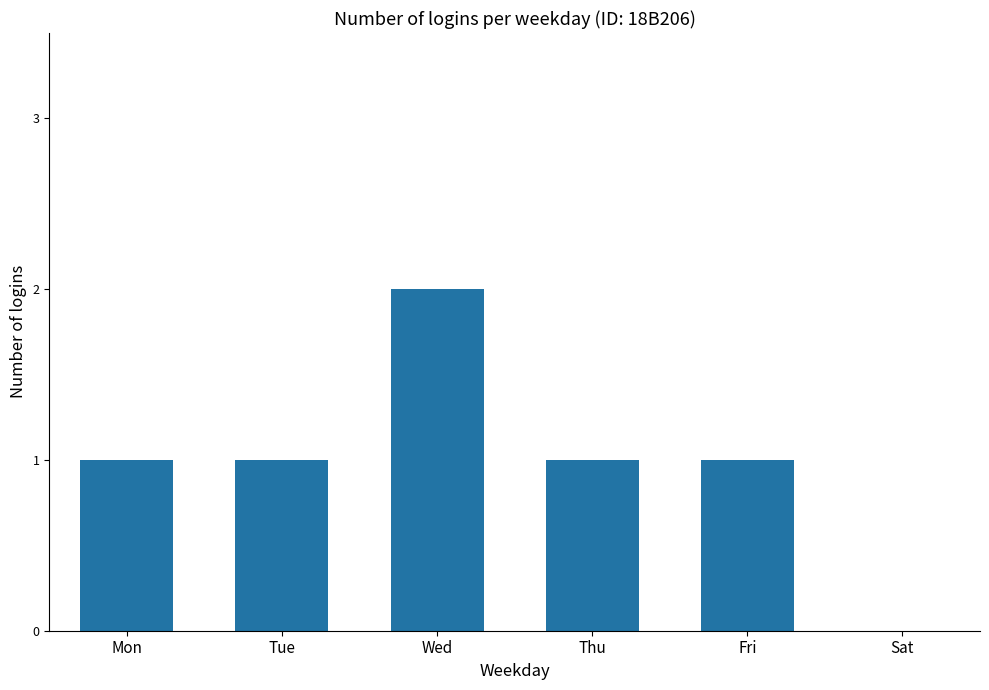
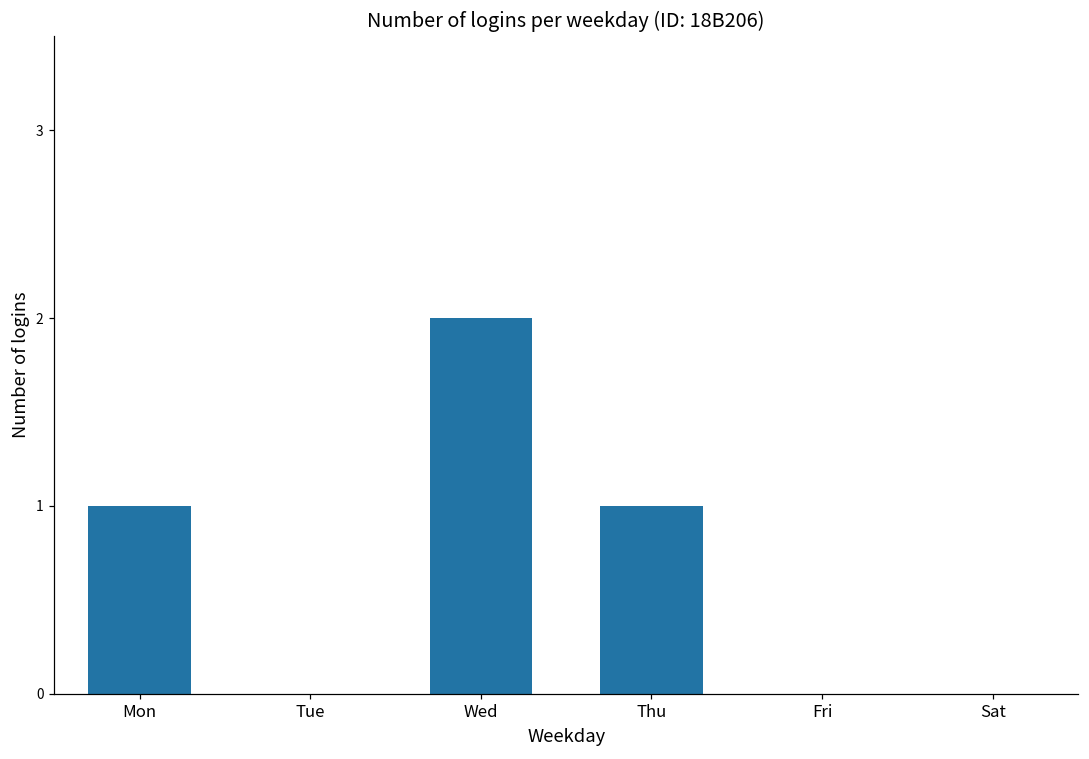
  {
    "Mon": 1,
-   "Tue": 1,
+   "Tue": 0,
    "Wed": 2,
    "Thu": 1,
-   "Fri": 1,
+   "Fri": 0,
    "Sat": 0
  }
